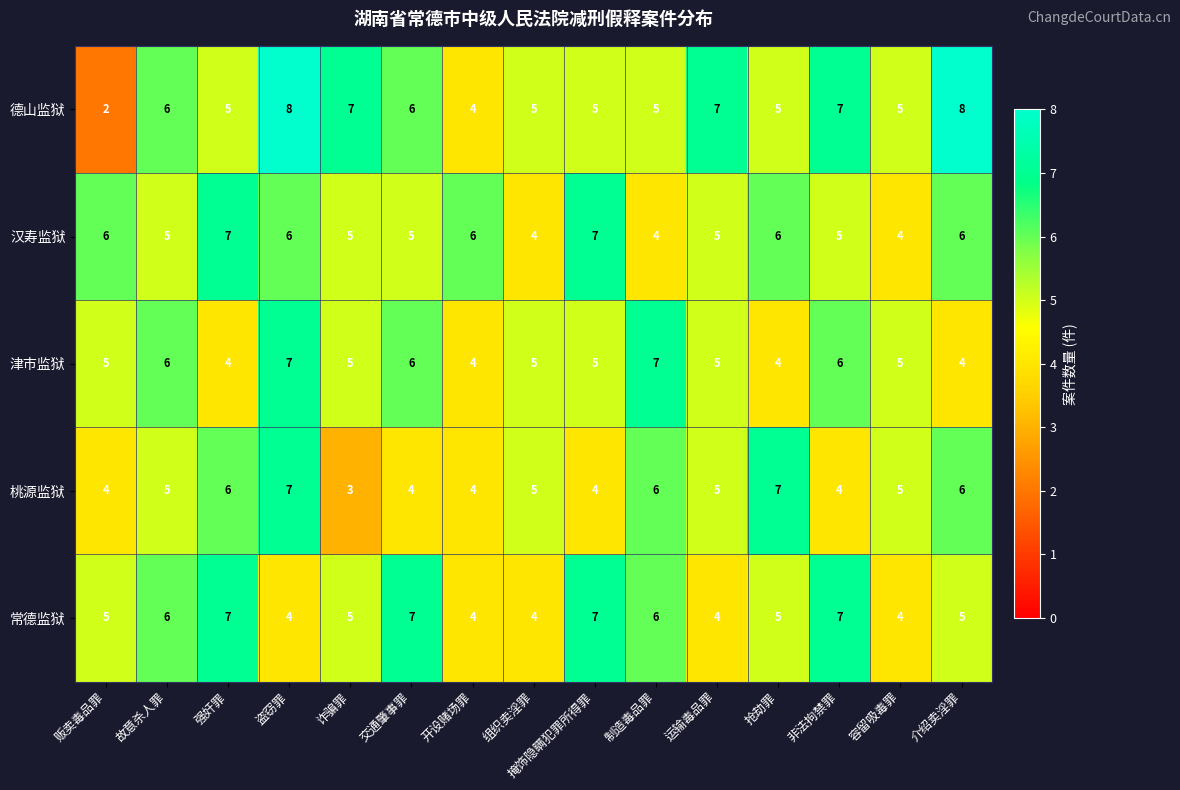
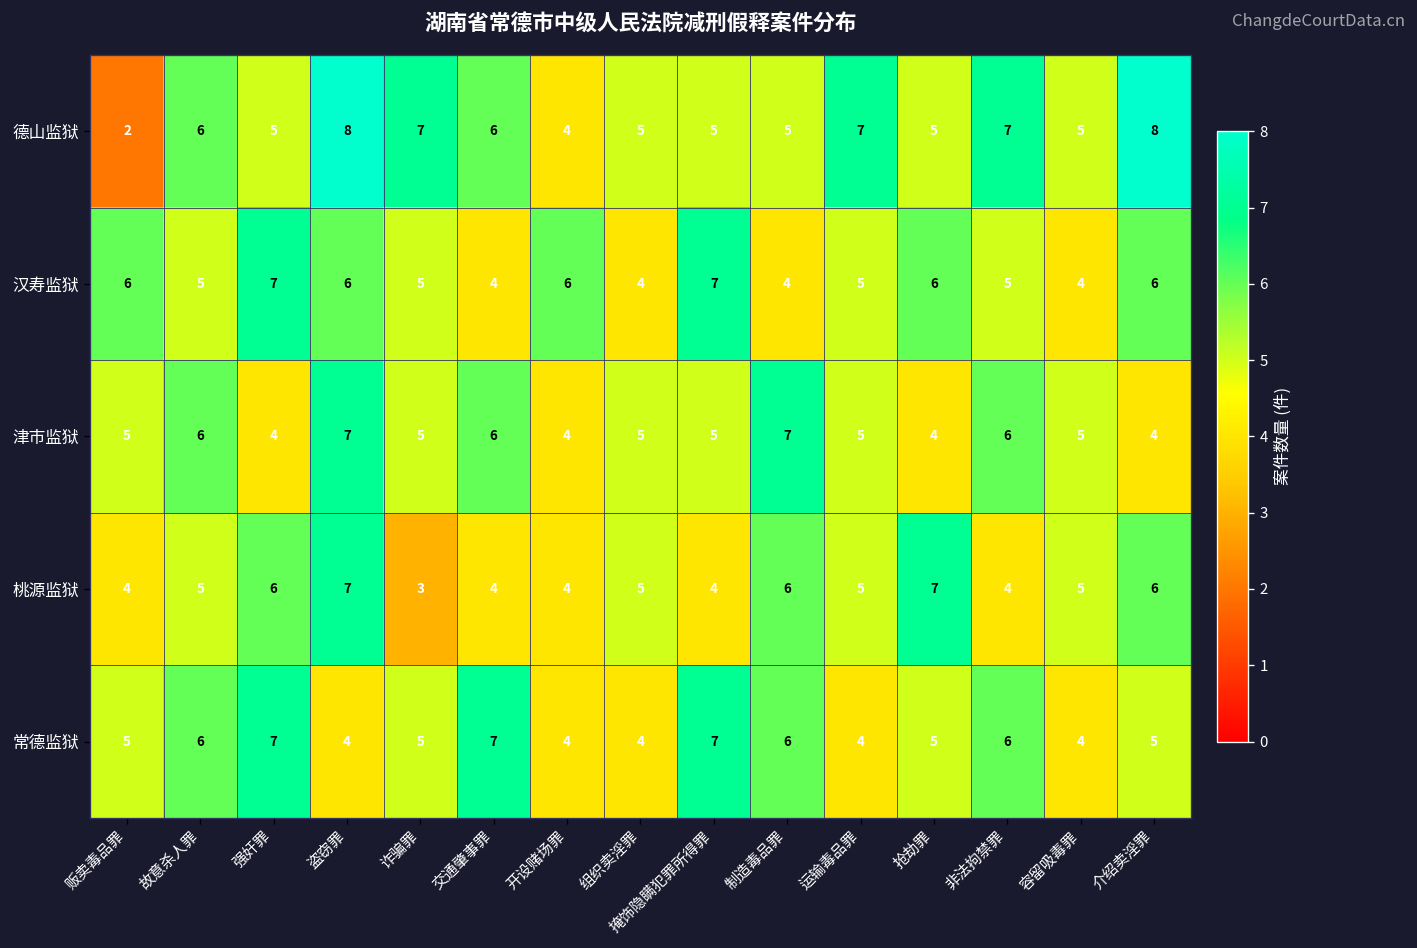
  {
    "德山监狱": {
      "贩卖毒品罪": 2,
      "故意杀人罪": 6,
      "强奸罪": 5,
      "盗窃罪": 8,
      "诈骗罪": 7,
      "交通肇事罪": 6,
      "开设赌场罪": 4,
      "组织卖淫罪": 5,
      "掩饰隐瞒犯罪所得罪": 5,
      "制造毒品罪": 5,
      "运输毒品罪": 7,
      "抢劫罪": 5,
      "非法拘禁罪": 7,
      "容留吸毒罪": 5,
      "介绍卖淫罪": 8
    },
    "汉寿监狱": {
      "贩卖毒品罪": 6,
      "故意杀人罪": 5,
      "强奸罪": 7,
      "盗窃罪": 6,
      "诈骗罪": 5,
-     "交通肇事罪": 5,
+     "交通肇事罪": 4,
      "开设赌场罪": 6,
      "组织卖淫罪": 4,
      "掩饰隐瞒犯罪所得罪": 7,
      "制造毒品罪": 4,
      "运输毒品罪": 5,
      "抢劫罪": 6,
      "非法拘禁罪": 5,
      "容留吸毒罪": 4,
      "介绍卖淫罪": 6
    },
    "津市监狱": {
      "贩卖毒品罪": 5,
      "故意杀人罪": 6,
      "强奸罪": 4,
      "盗窃罪": 7,
      "诈骗罪": 5,
      "交通肇事罪": 6,
      "开设赌场罪": 4,
      "组织卖淫罪": 5,
      "掩饰隐瞒犯罪所得罪": 5,
      "制造毒品罪": 7,
      "运输毒品罪": 5,
      "抢劫罪": 4,
      "非法拘禁罪": 6,
      "容留吸毒罪": 5,
      "介绍卖淫罪": 4
    },
    "桃源监狱": {
      "贩卖毒品罪": 4,
      "故意杀人罪": 5,
      "强奸罪": 6,
      "盗窃罪": 7,
      "诈骗罪": 3,
      "交通肇事罪": 4,
      "开设赌场罪": 4,
      "组织卖淫罪": 5,
      "掩饰隐瞒犯罪所得罪": 4,
      "制造毒品罪": 6,
      "运输毒品罪": 5,
      "抢劫罪": 7,
      "非法拘禁罪": 4,
      "容留吸毒罪": 5,
      "介绍卖淫罪": 6
    },
    "常德监狱": {
      "贩卖毒品罪": 5,
      "故意杀人罪": 6,
      "强奸罪": 7,
      "盗窃罪": 4,
      "诈骗罪": 5,
      "交通肇事罪": 7,
      "开设赌场罪": 4,
      "组织卖淫罪": 4,
      "掩饰隐瞒犯罪所得罪": 7,
      "制造毒品罪": 6,
      "运输毒品罪": 4,
      "抢劫罪": 5,
-     "非法拘禁罪": 7,
+     "非法拘禁罪": 6,
      "容留吸毒罪": 4,
      "介绍卖淫罪": 5
    }
  }
